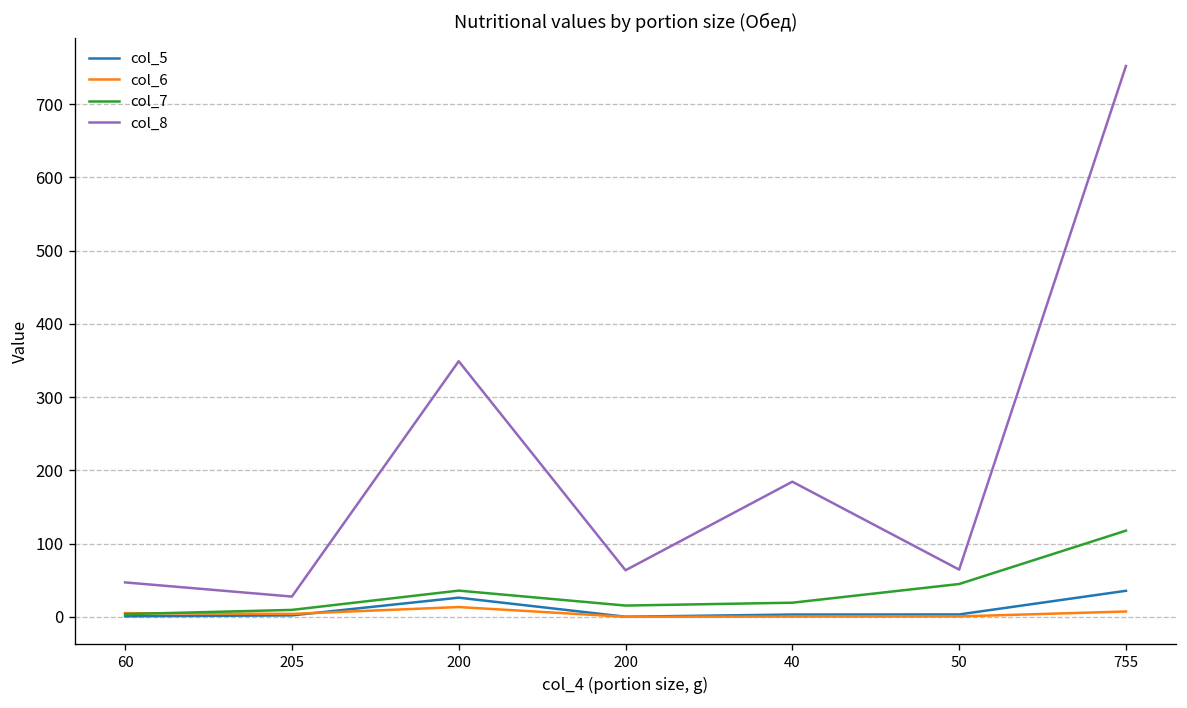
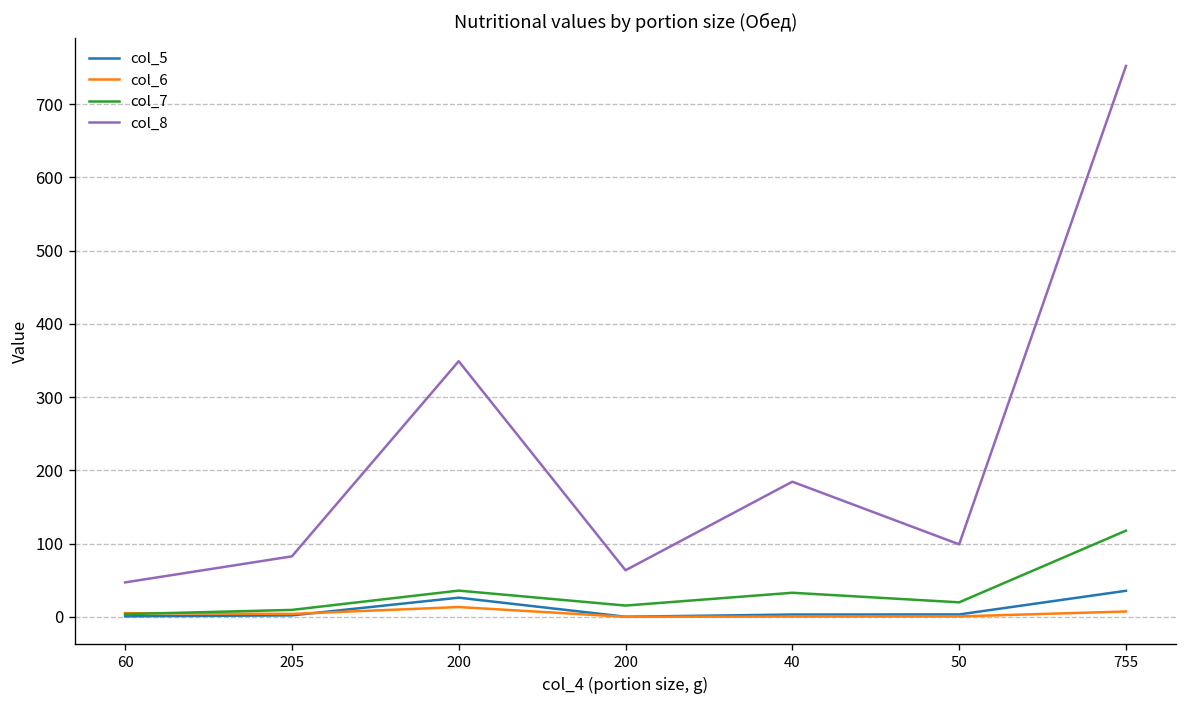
  {
    "col_5": {
      "755": 40
    },
    "col_6": {
      "755": 10
    },
    "col_7": {
      "205": 10,
-     "40": 20,
-     "50": 40,
+     "40": 30,
+     "50": 20,
      "755": 120
    },
    "col_8": {
      "60": 50,
-     "205": 30,
+     "205": 80,
      "40": 180,
-     "50": 60,
+     "50": 100,
      "755": 750
    }
  }
